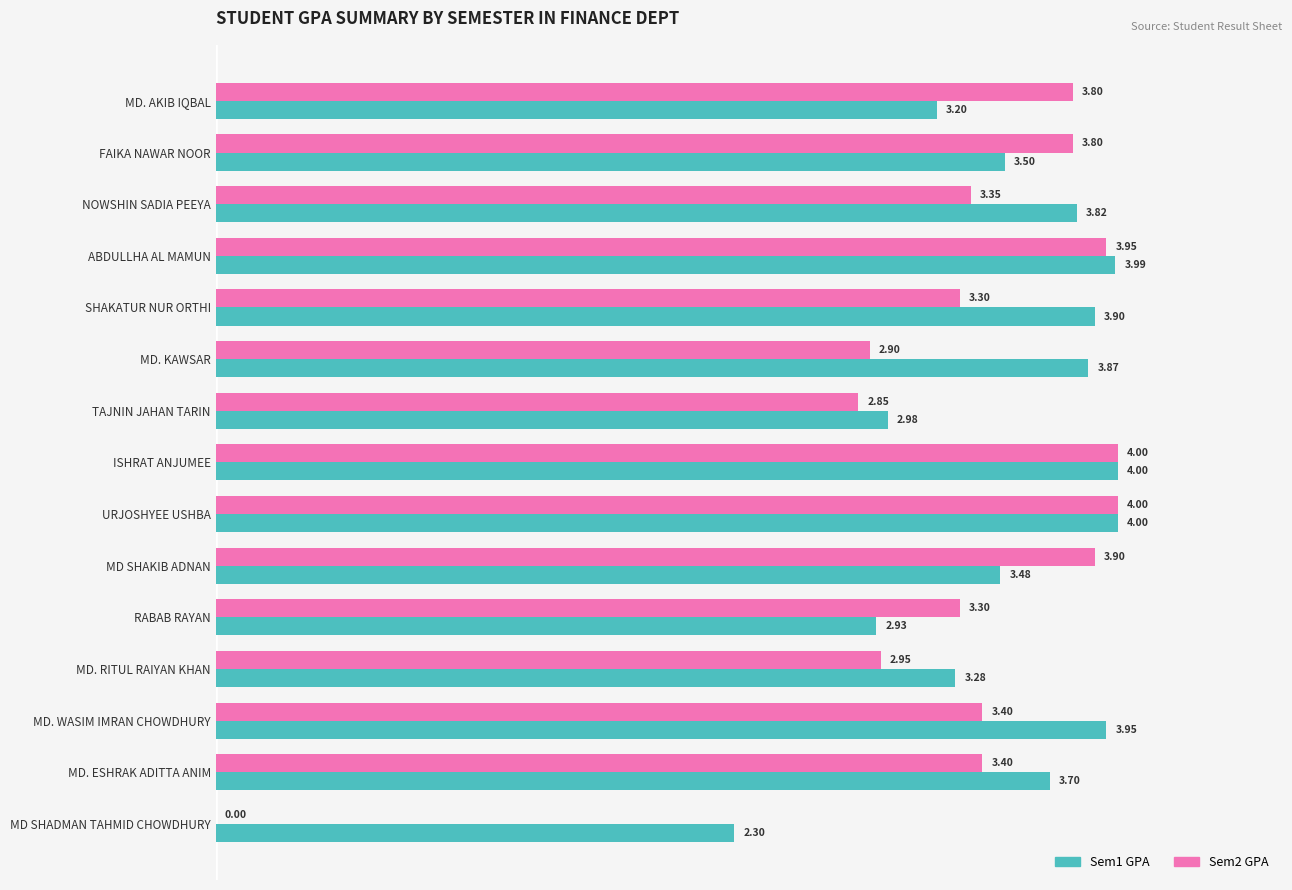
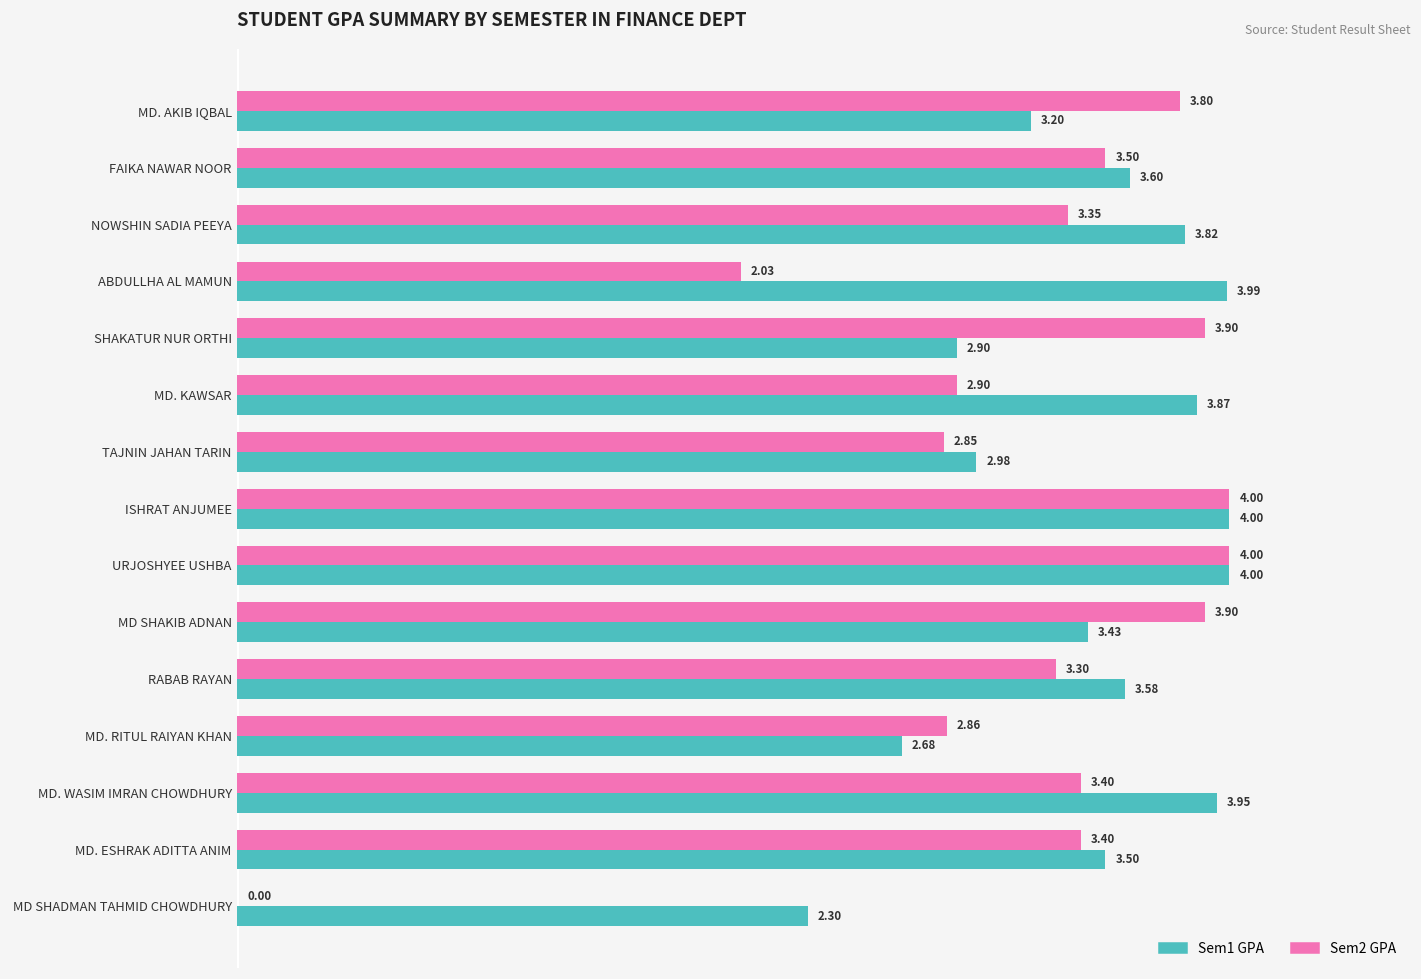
  {
    "Sem1 GPA": {
      "MD. AKIB IQBAL": 3.20,
-     "FAIKA NAWAR NOOR": 3.50,
+     "FAIKA NAWAR NOOR": 3.60,
      "NOWSHIN SADIA PEEYA": 3.82,
      "ABDULLHA AL MAMUN": 3.99,
-     "SHAKATUR NUR ORTHI": 3.90,
+     "SHAKATUR NUR ORTHI": 2.90,
      "MD. KAWSAR": 3.87,
      "TAJNIN JAHAN TARIN": 2.98,
      "ISHRAT ANJUMEE": 4.00,
      "URJOSHYEE USHBA": 4.00,
-     "MD SHAKIB ADNAN": 3.48,
-     "RABAB RAYAN": 2.93,
-     "MD. RITUL RAIYAN KHAN": 3.28,
+     "MD SHAKIB ADNAN": 3.43,
+     "RABAB RAYAN": 3.58,
+     "MD. RITUL RAIYAN KHAN": 2.68,
      "MD. WASIM IMRAN CHOWDHURY": 3.95,
-     "MD. ESHRAK ADITTA ANIM": 3.70,
+     "MD. ESHRAK ADITTA ANIM": 3.50,
      "MD SHADMAN TAHMID CHOWDHURY": 2.30
    },
    "Sem2 GPA": {
      "MD. AKIB IQBAL": 3.80,
-     "FAIKA NAWAR NOOR": 3.80,
+     "FAIKA NAWAR NOOR": 3.50,
      "NOWSHIN SADIA PEEYA": 3.35,
-     "ABDULLHA AL MAMUN": 3.95,
-     "SHAKATUR NUR ORTHI": 3.30,
+     "ABDULLHA AL MAMUN": 2.03,
+     "SHAKATUR NUR ORTHI": 3.90,
      "MD. KAWSAR": 2.90,
      "TAJNIN JAHAN TARIN": 2.85,
      "ISHRAT ANJUMEE": 4.00,
      "URJOSHYEE USHBA": 4.00,
      "MD SHAKIB ADNAN": 3.90,
      "RABAB RAYAN": 3.30,
-     "MD. RITUL RAIYAN KHAN": 2.95,
+     "MD. RITUL RAIYAN KHAN": 2.86,
      "MD. WASIM IMRAN CHOWDHURY": 3.40,
      "MD. ESHRAK ADITTA ANIM": 3.40,
      "MD SHADMAN TAHMID CHOWDHURY": 0.00
    }
  }
